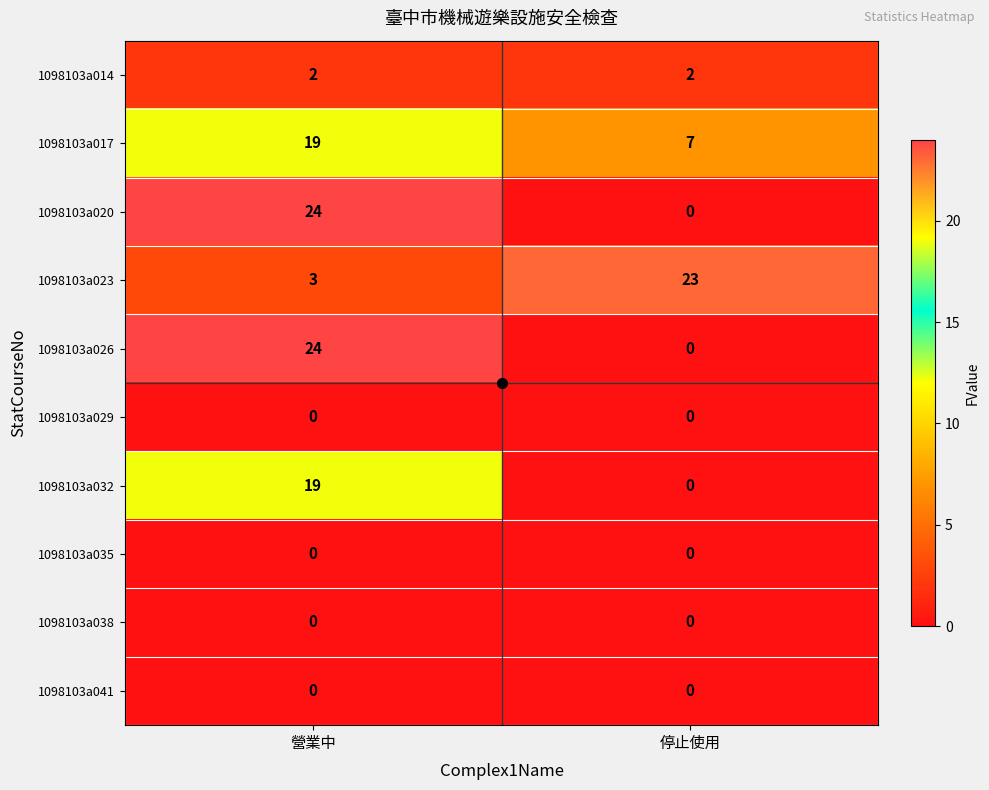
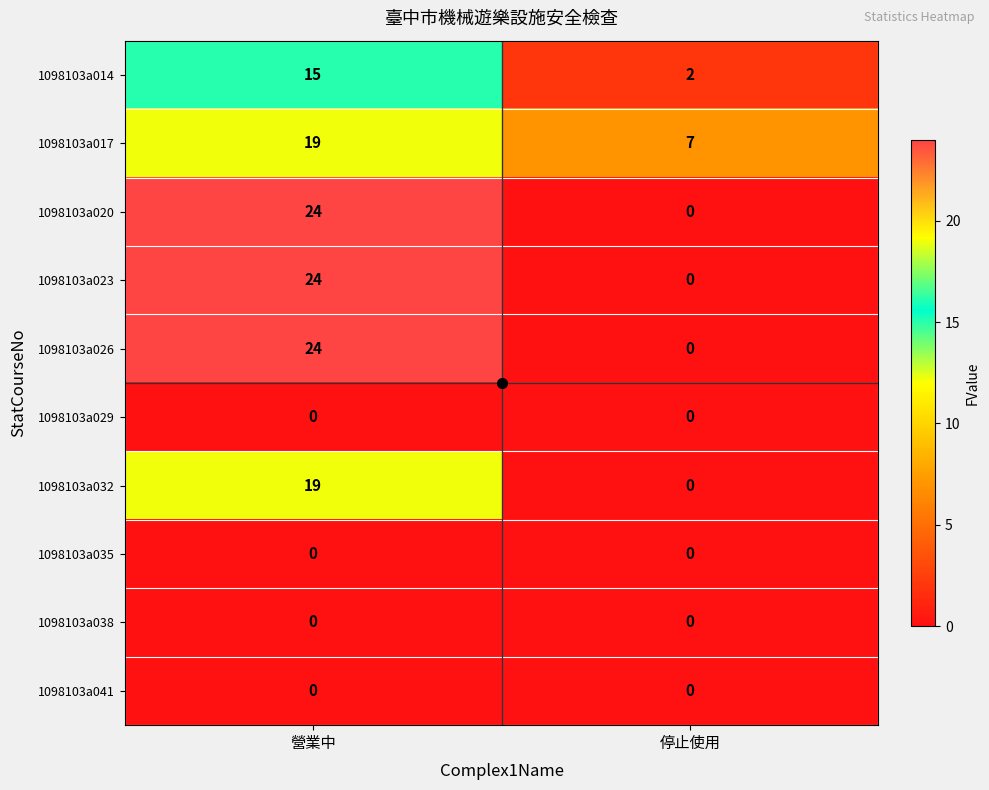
  {
    "1098103a014": {
-     "營業中": 2,
+     "營業中": 15,
      "停止使用": 2
    },
    "1098103a017": {
      "營業中": 19,
      "停止使用": 7
    },
    "1098103a020": {
      "營業中": 24,
      "停止使用": 0
    },
    "1098103a023": {
-     "營業中": 3,
-     "停止使用": 23
+     "營業中": 24,
+     "停止使用": 0
    },
    "1098103a026": {
      "營業中": 24,
      "停止使用": 0
    },
    "1098103a029": {
      "營業中": 0,
      "停止使用": 0
    },
    "1098103a032": {
      "營業中": 19,
      "停止使用": 0
    },
    "1098103a035": {
      "營業中": 0,
      "停止使用": 0
    },
    "1098103a038": {
      "營業中": 0,
      "停止使用": 0
    },
    "1098103a041": {
      "營業中": 0,
      "停止使用": 0
    }
  }
